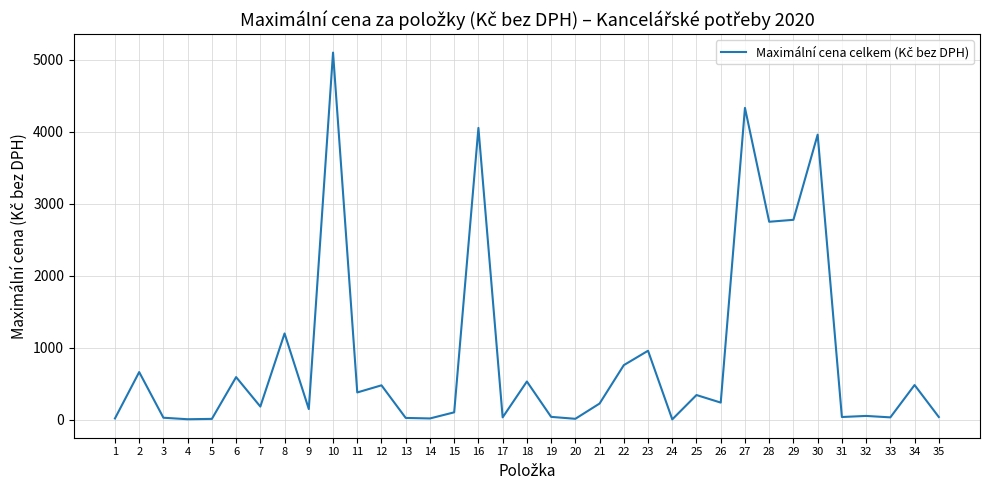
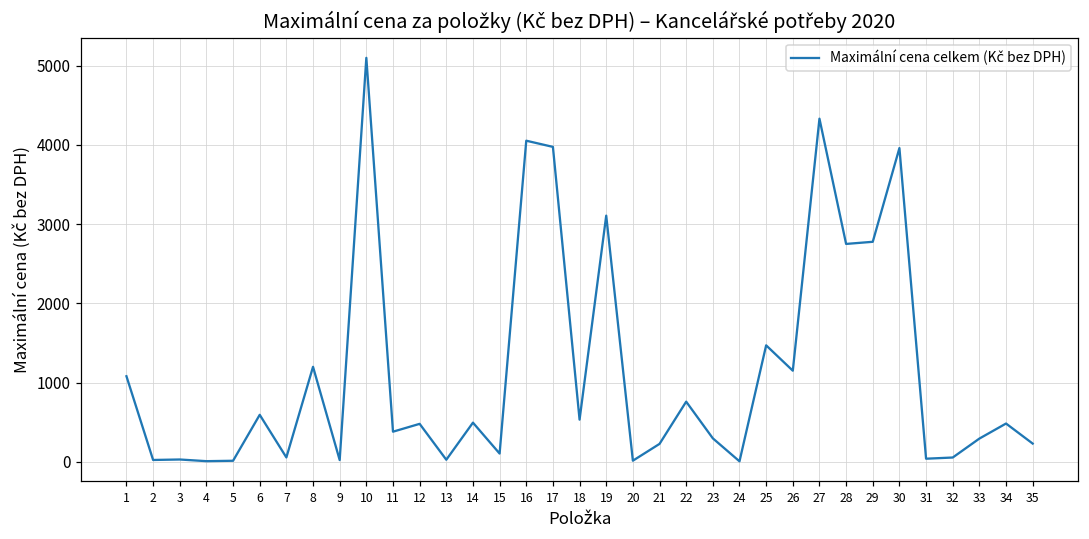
  {
-   "1": 0,
-   "2": 700,
+   "1": 1100,
+   "2": 0,
    "3": 0,
    "4": 0,
    "5": 0,
    "6": 600,
-   "7": 200,
+   "7": 100,
    "8": 1200,
-   "9": 200,
+   "9": 0,
    "10": 5100,
    "11": 400,
    "12": 500,
    "13": 0,
-   "14": 0,
+   "14": 500,
    "15": 100,
    "16": 4100,
-   "17": 0,
+   "17": 4000,
    "18": 500,
-   "19": 0,
+   "19": 3100,
    "20": 0,
    "21": 200,
    "22": 800,
-   "23": 1000,
+   "23": 300,
    "24": 0,
-   "25": 300,
-   "26": 200,
+   "25": 1500,
+   "26": 1200,
    "27": 4300,
    "28": 2800,
    "29": 2800,
    "30": 4000,
    "31": 0,
    "32": 100,
-   "33": 0,
+   "33": 300,
    "34": 500,
-   "35": 0
+   "35": 200
  }
